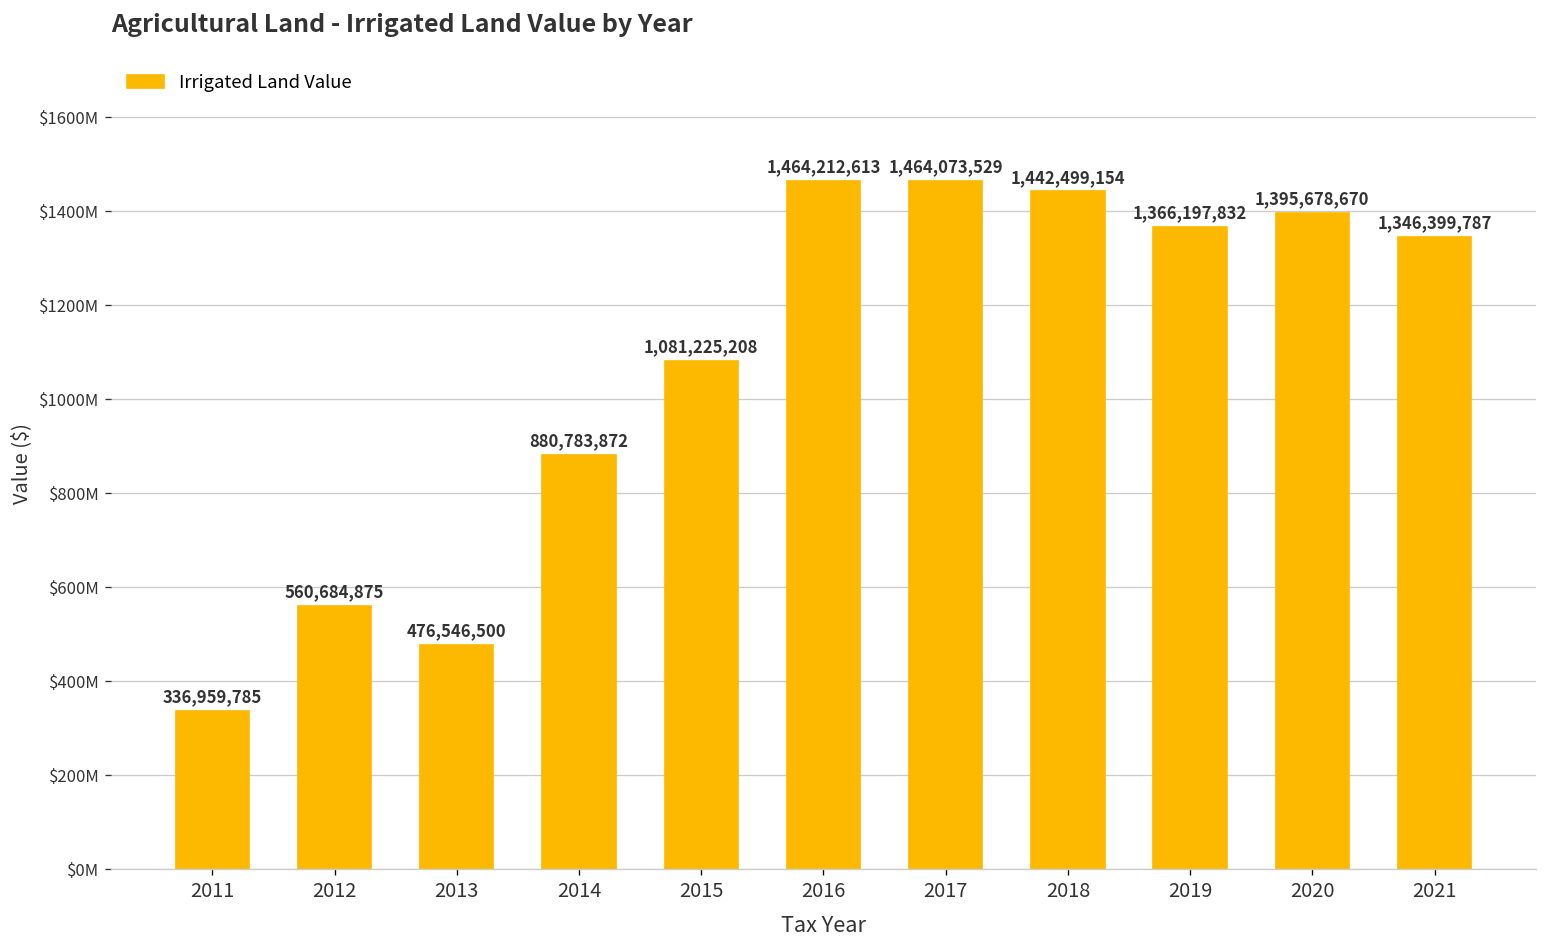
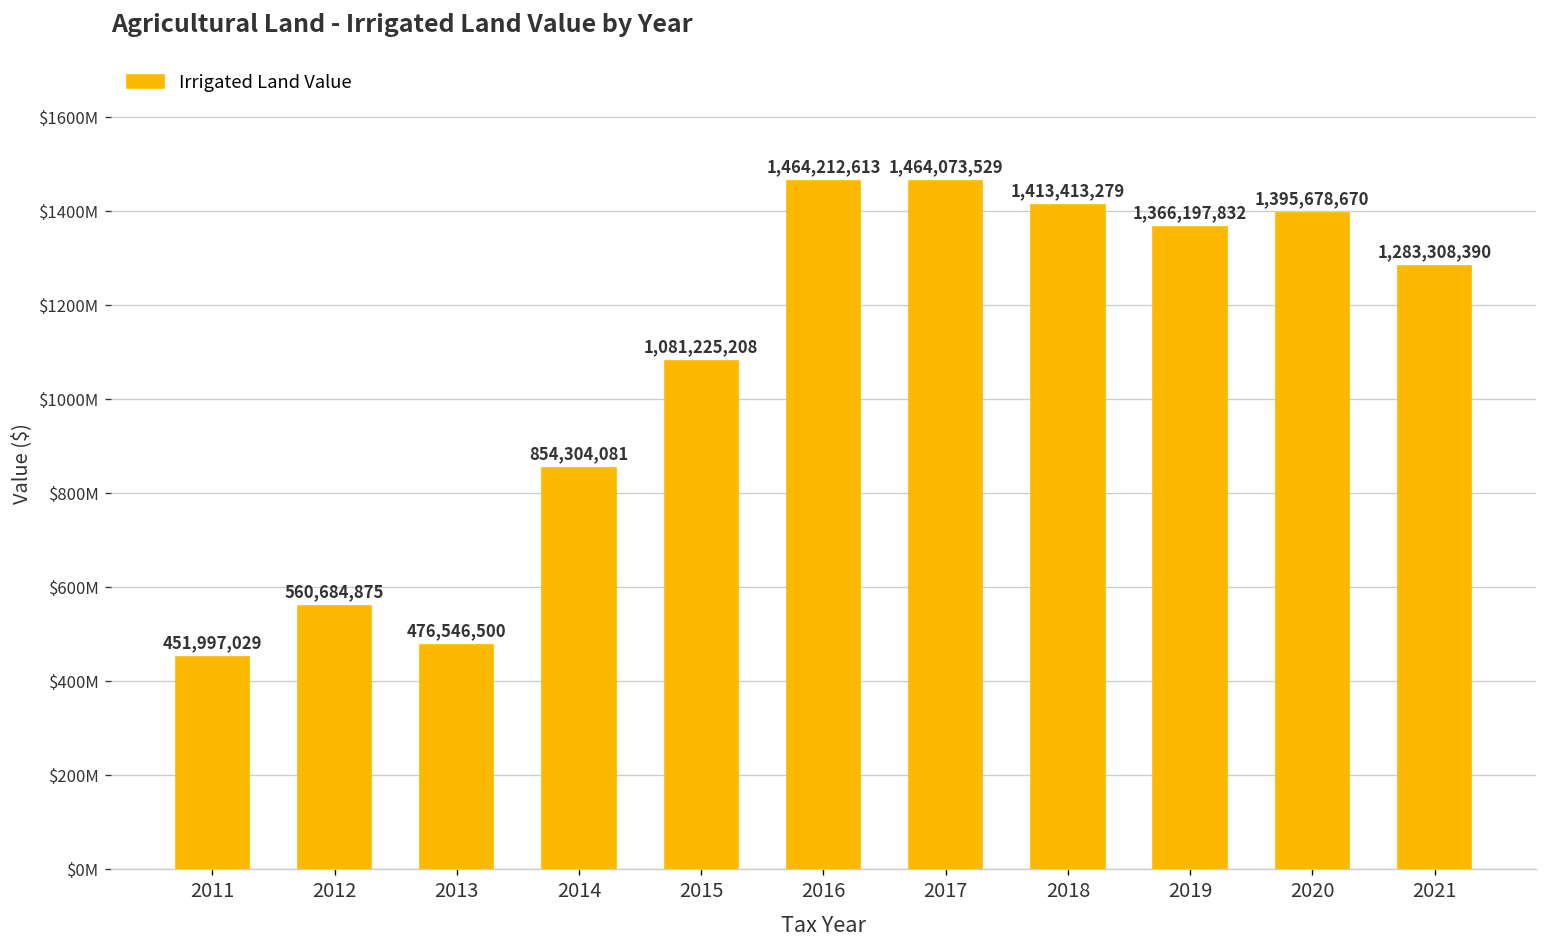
  {
-   "2011": "336,959,785",
+   "2011": "451,997,029",
    "2012": "560,684,875",
    "2013": "476,546,500",
-   "2014": "880,783,872",
+   "2014": "854,304,081",
    "2015": "1,081,225,208",
    "2016": "1,464,212,613",
    "2017": "1,464,073,529",
-   "2018": "1,442,499,154",
+   "2018": "1,413,413,279",
    "2019": "1,366,197,832",
    "2020": "1,395,678,670",
-   "2021": "1,346,399,787"
+   "2021": "1,283,308,390"
  }
